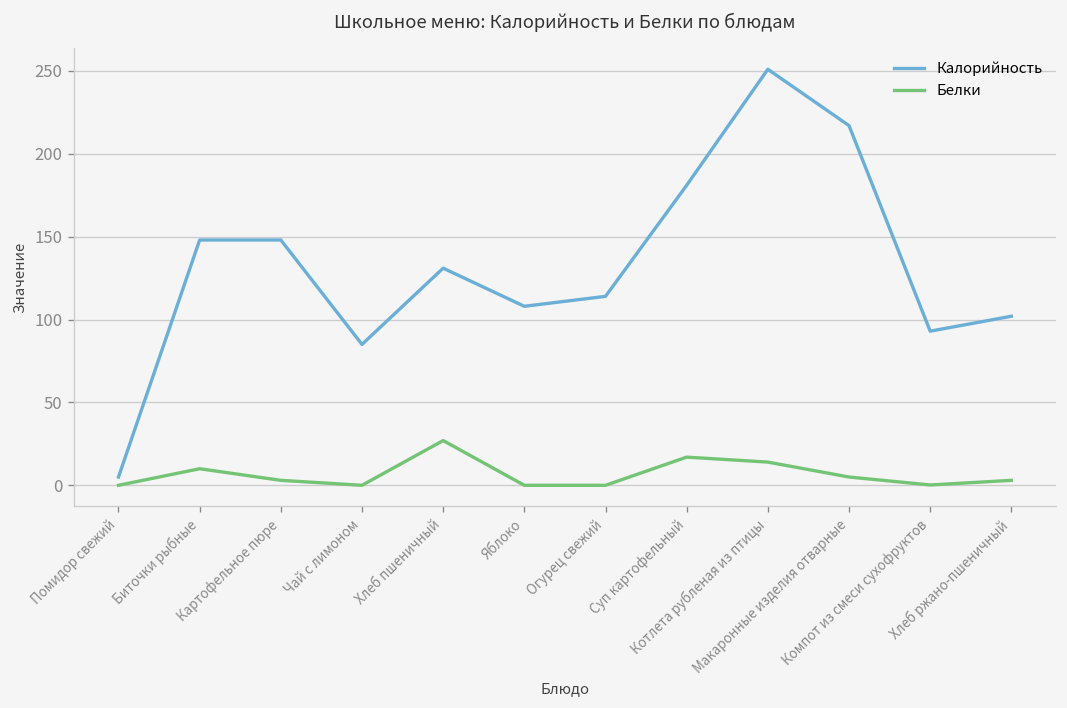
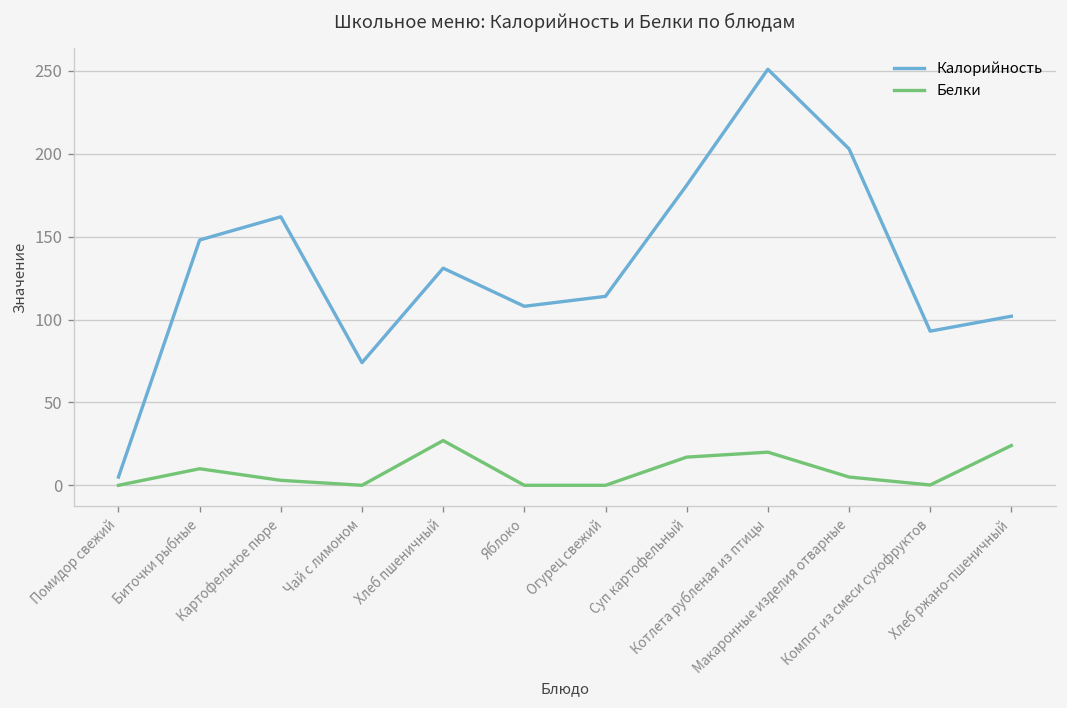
  {
    "Калорийность": {
      "Помидор свежий": 5,
      "Биточки рыбные": 148,
-     "Картофельное пюре": 148,
-     "Чай с лимоном": 85,
+     "Картофельное пюре": 162,
+     "Чай с лимоном": 74,
      "Хлеб пшеничный": 131,
      "Яблоко": 108,
      "Огурец свежий": 114,
      "Суп картофельный": 181,
      "Котлета рубленая из птицы": 251,
-     "Макаронные изделия отварные": 217,
+     "Макаронные изделия отварные": 203,
      "Компот из смеси сухофруктов": 93,
      "Хлеб ржано-пшеничный": 102
    },
    "Белки": {
      "Помидор свежий": 0,
      "Биточки рыбные": 10,
      "Картофельное пюре": 3,
      "Чай с лимоном": 0,
      "Хлеб пшеничный": 27,
      "Яблоко": 0,
      "Огурец свежий": 0,
      "Суп картофельный": 17,
-     "Котлета рубленая из птицы": 14,
+     "Котлета рубленая из птицы": 20,
      "Макаронные изделия отварные": 5,
      "Компот из смеси сухофруктов": 0,
-     "Хлеб ржано-пшеничный": 3
+     "Хлеб ржано-пшеничный": 24
    }
  }
